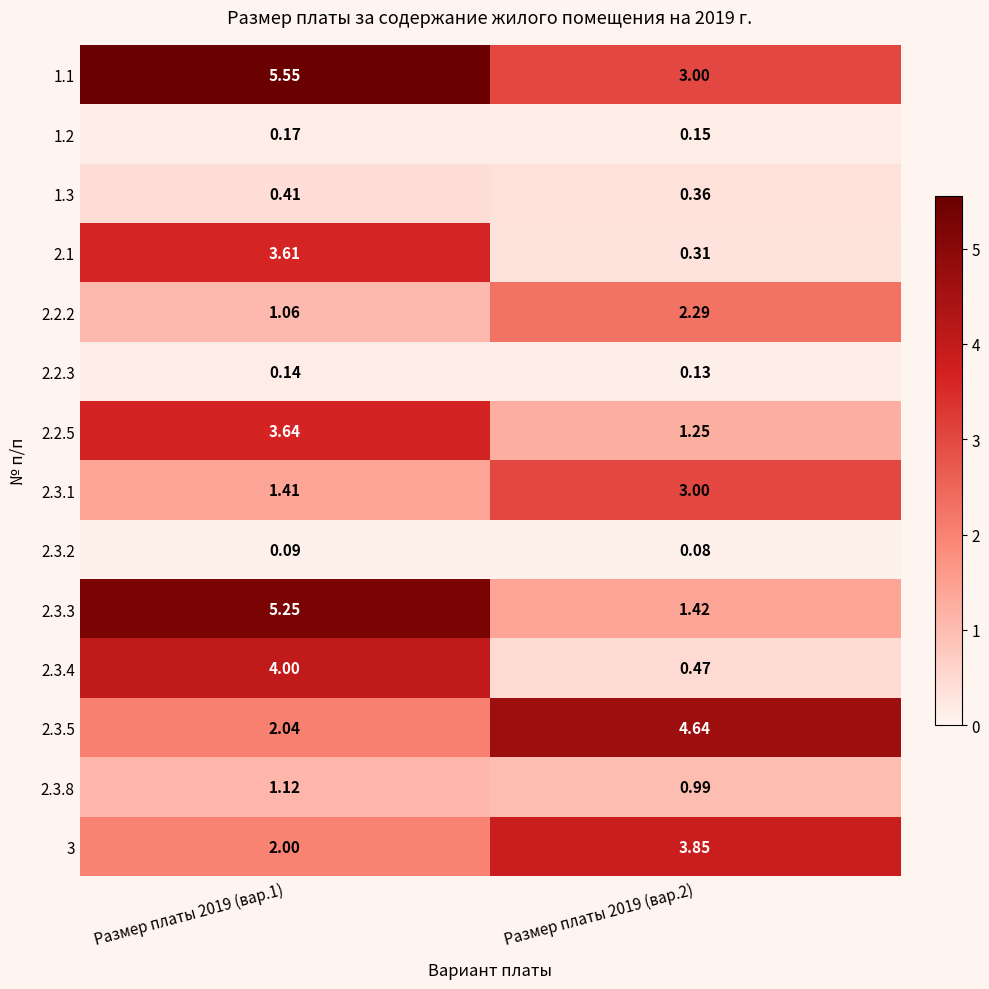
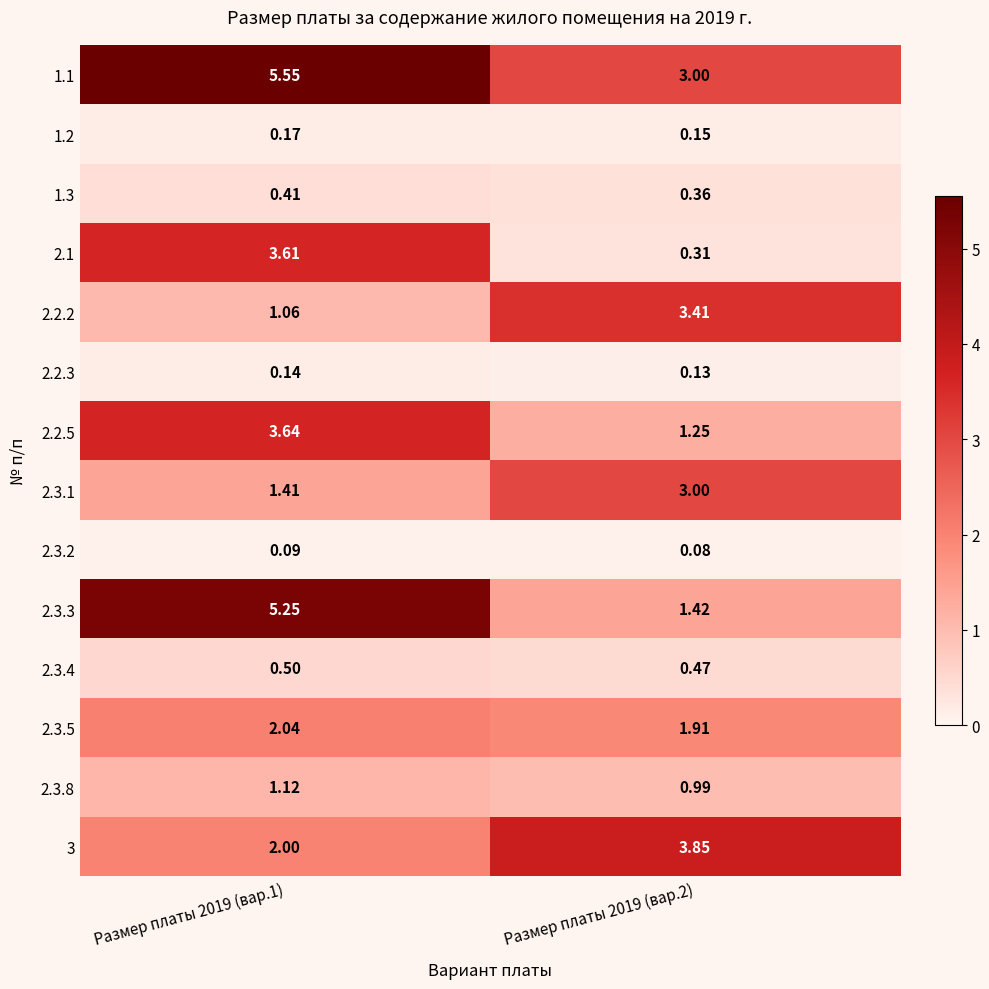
  {
    "1.1": {
      "Размер платы 2019 (вар.1)": 5.55,
      "Размер платы 2019 (вар.2)": 3.00
    },
    "1.2": {
      "Размер платы 2019 (вар.1)": 0.17,
      "Размер платы 2019 (вар.2)": 0.15
    },
    "1.3": {
      "Размер платы 2019 (вар.1)": 0.41,
      "Размер платы 2019 (вар.2)": 0.36
    },
    "2.1": {
      "Размер платы 2019 (вар.1)": 3.61,
      "Размер платы 2019 (вар.2)": 0.31
    },
    "2.2.2": {
      "Размер платы 2019 (вар.1)": 1.06,
-     "Размер платы 2019 (вар.2)": 2.29
+     "Размер платы 2019 (вар.2)": 3.41
    },
    "2.2.3": {
      "Размер платы 2019 (вар.1)": 0.14,
      "Размер платы 2019 (вар.2)": 0.13
    },
    "2.2.5": {
      "Размер платы 2019 (вар.1)": 3.64,
      "Размер платы 2019 (вар.2)": 1.25
    },
    "2.3.1": {
      "Размер платы 2019 (вар.1)": 1.41,
      "Размер платы 2019 (вар.2)": 3.00
    },
    "2.3.2": {
      "Размер платы 2019 (вар.1)": 0.09,
      "Размер платы 2019 (вар.2)": 0.08
    },
    "2.3.3": {
      "Размер платы 2019 (вар.1)": 5.25,
      "Размер платы 2019 (вар.2)": 1.42
    },
    "2.3.4": {
-     "Размер платы 2019 (вар.1)": 4.00,
+     "Размер платы 2019 (вар.1)": 0.50,
      "Размер платы 2019 (вар.2)": 0.47
    },
    "2.3.5": {
      "Размер платы 2019 (вар.1)": 2.04,
-     "Размер платы 2019 (вар.2)": 4.64
+     "Размер платы 2019 (вар.2)": 1.91
    },
    "2.3.8": {
      "Размер платы 2019 (вар.1)": 1.12,
      "Размер платы 2019 (вар.2)": 0.99
    },
    "3": {
      "Размер платы 2019 (вар.1)": 2.00,
      "Размер платы 2019 (вар.2)": 3.85
    }
  }
